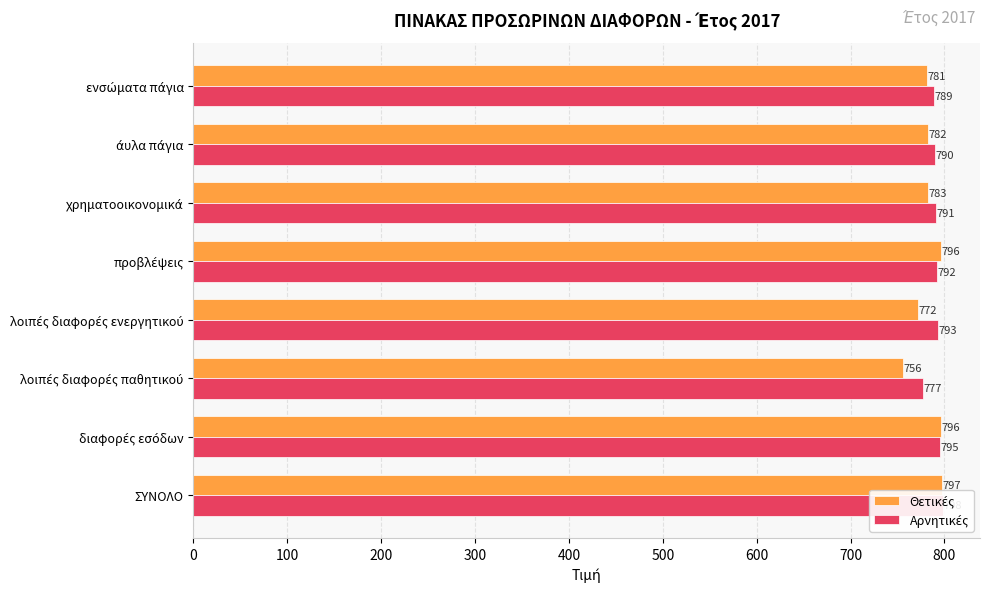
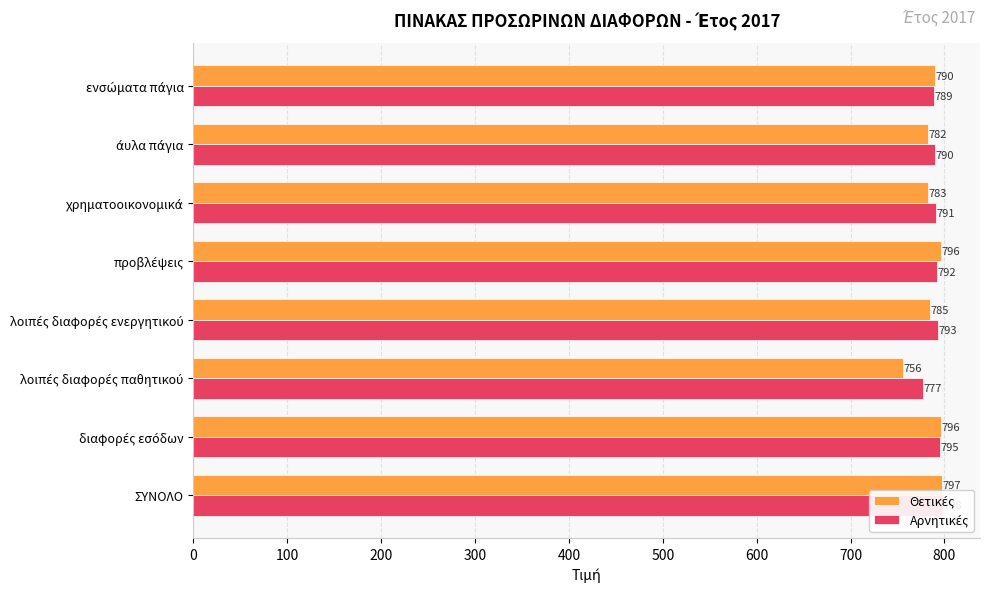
  {
    "Θετικές": {
-     "ενσώματα πάγια": 781,
+     "ενσώματα πάγια": 790,
      "άυλα πάγια": 782,
      "χρηματοοικονομικά": 783,
      "προβλέψεις": 796,
-     "λοιπές διαφορές ενεργητικού": 772,
+     "λοιπές διαφορές ενεργητικού": 785,
      "λοιπές διαφορές παθητικού": 756,
      "διαφορές εσόδων": 796
    },
    "Αρνητικές": {
      "ενσώματα πάγια": 789,
      "άυλα πάγια": 790,
      "χρηματοοικονομικά": 791,
      "προβλέψεις": 792,
      "λοιπές διαφορές ενεργητικού": 793,
      "λοιπές διαφορές παθητικού": 777,
      "διαφορές εσόδων": 795
    }
  }
